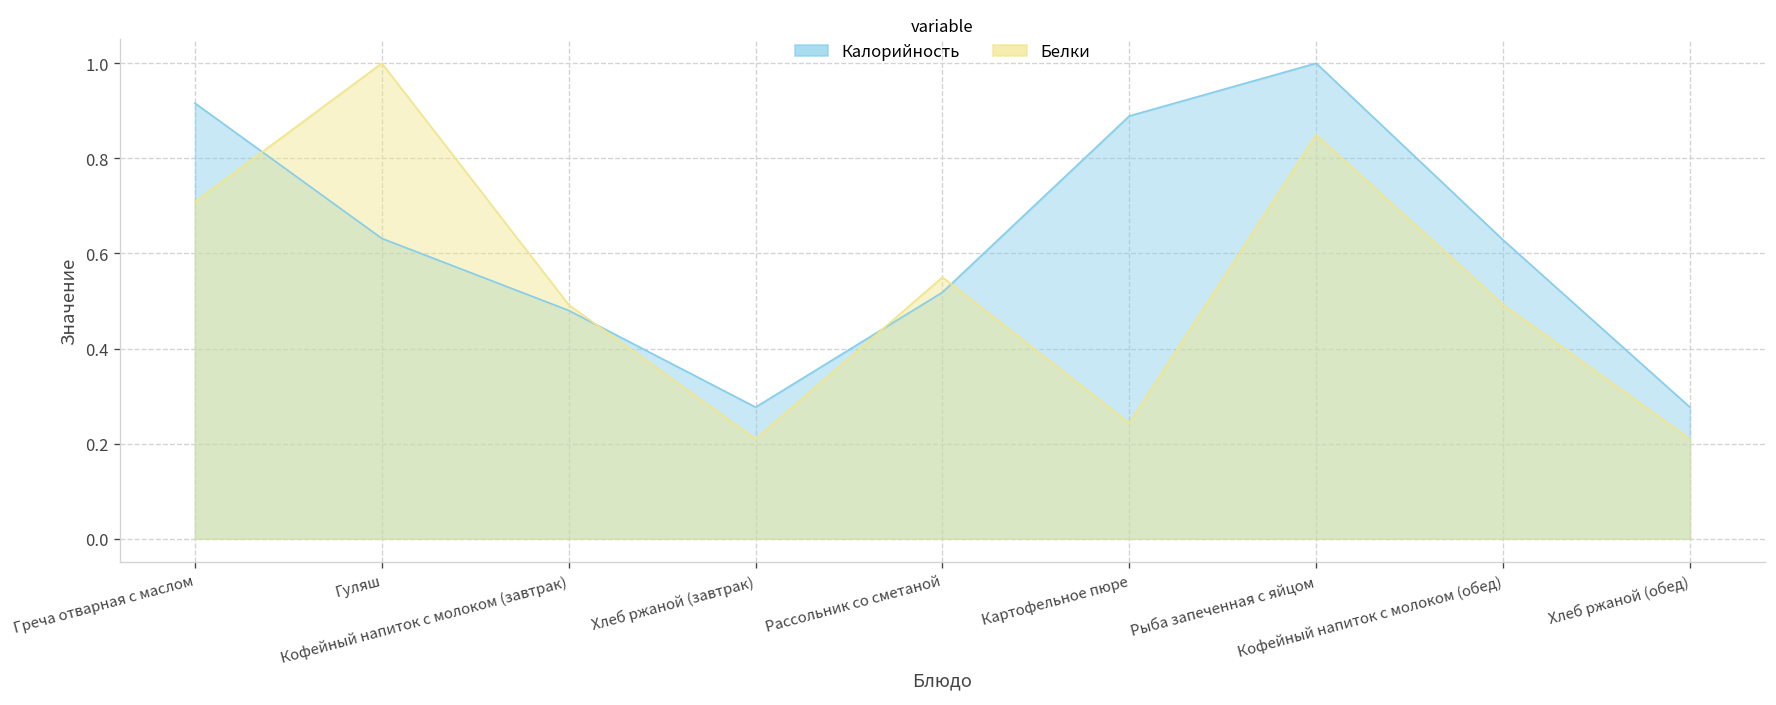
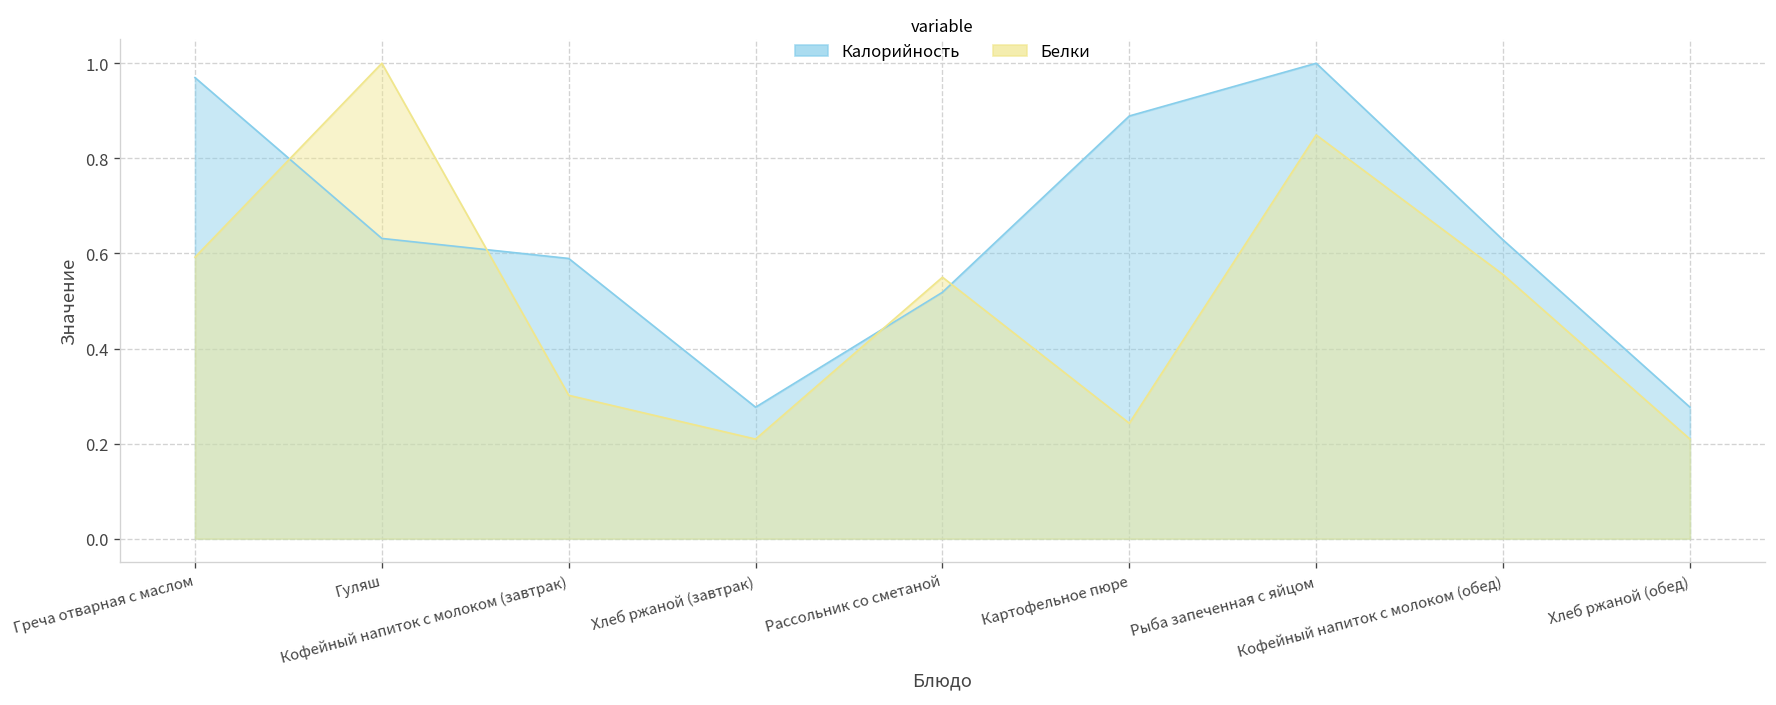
  {
    "Калорийность": {
-     "Греча отварная с маслом": 0.92,
+     "Греча отварная с маслом": 0.97,
      "Гуляш": 0.63,
-     "Кофейный напиток с молоком (завтрак)": 0.48,
+     "Кофейный напиток с молоком (завтрак)": 0.59,
      "Хлеб ржаной (завтрак)": 0.28,
      "Рассольник со сметаной": 0.52,
      "Картофельное пюре": 0.89,
      "Рыба запеченная с яйцом": 1.00,
      "Кофейный напиток с молоком (обед)": 0.63,
      "Хлеб ржаной (обед)": 0.28
    },
    "Белки": {
-     "Греча отварная с маслом": 0.71,
+     "Греча отварная с маслом": 0.59,
      "Гуляш": 1.00,
-     "Кофейный напиток с молоком (завтрак)": 0.49,
+     "Кофейный напиток с молоком (завтрак)": 0.30,
      "Хлеб ржаной (завтрак)": 0.21,
      "Рассольник со сметаной": 0.55,
      "Картофельное пюре": 0.24,
      "Рыба запеченная с яйцом": 0.85,
-     "Кофейный напиток с молоком (обед)": 0.49,
+     "Кофейный напиток с молоком (обед)": 0.56,
      "Хлеб ржаной (обед)": 0.21
    }
  }
